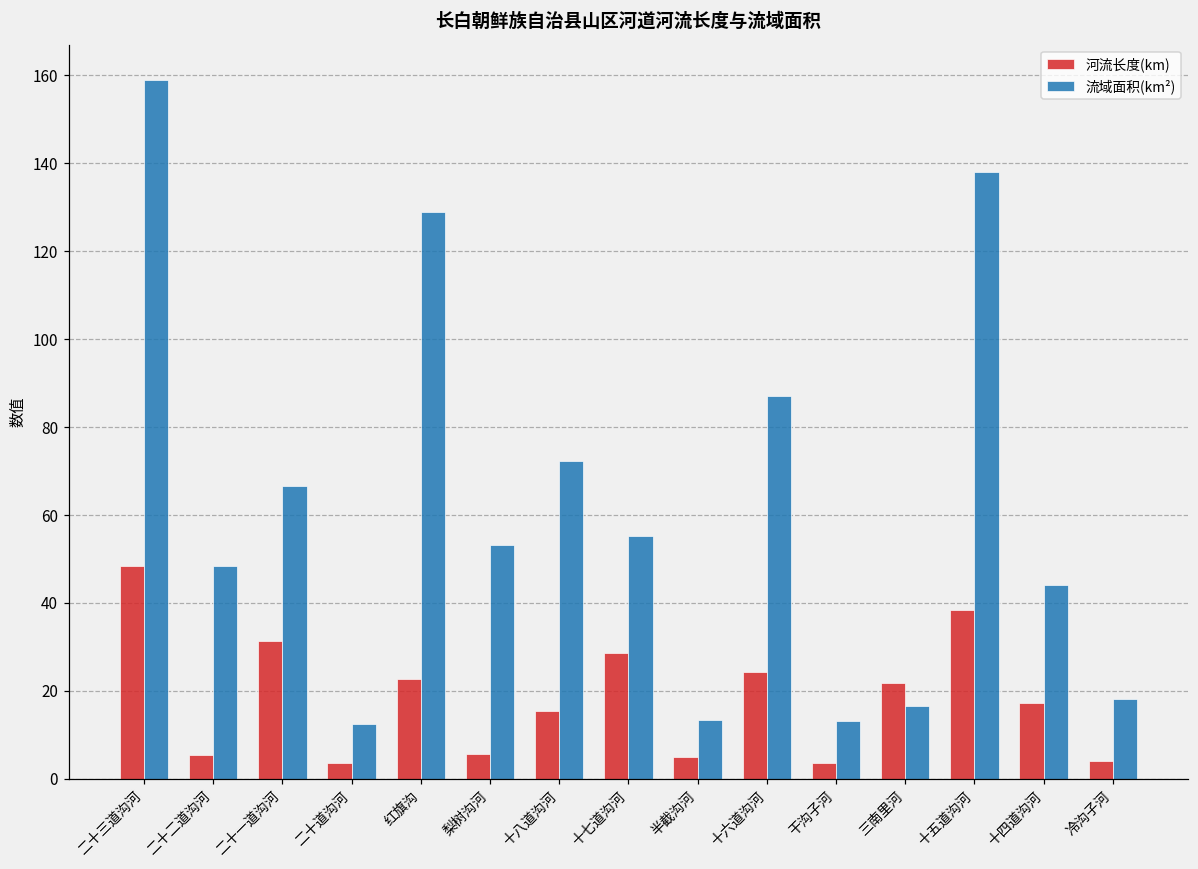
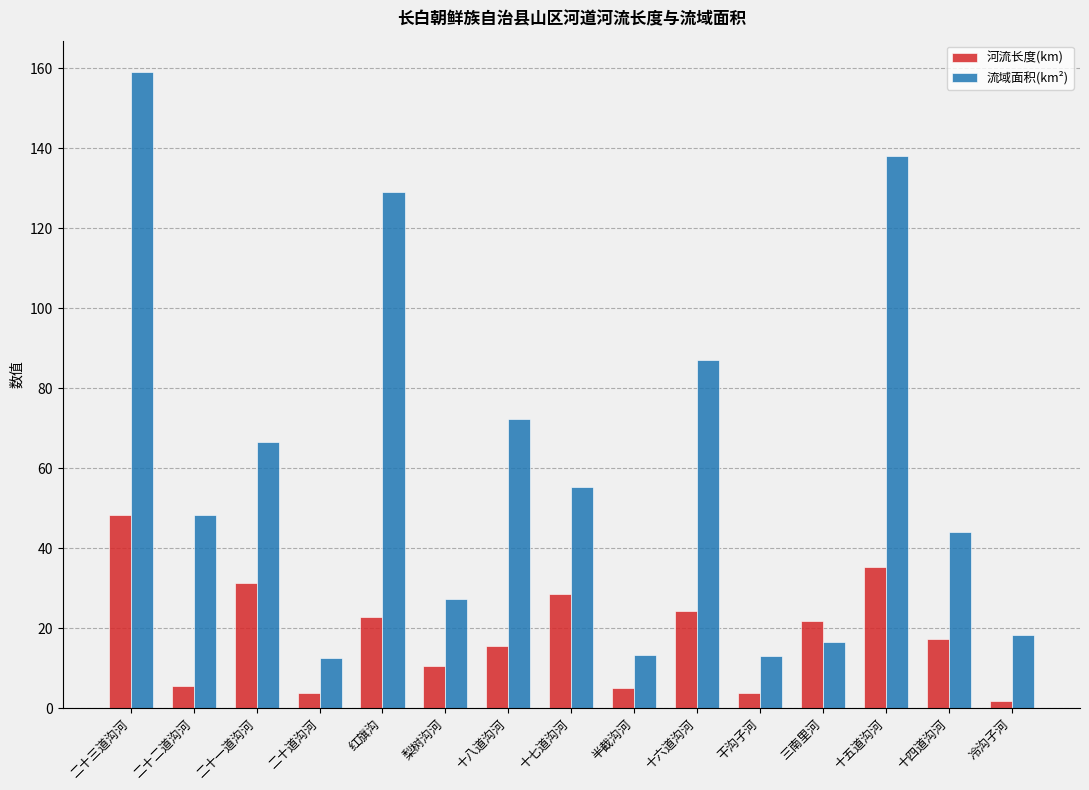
  {
    "河流长度(km)": {
      "二十三道沟河": 48,
      "二十二道沟河": 5,
      "二十一道沟河": 31,
      "二十道沟河": 4,
      "红旗沟": 23,
-     "梨树沟河": 6,
+     "梨树沟河": 11,
      "十八道沟河": 16,
      "十七道沟河": 29,
      "半截沟河": 5,
      "十六道沟河": 24,
      "干沟子河": 4,
      "三南里河": 22,
-     "十五道沟河": 38,
+     "十五道沟河": 35,
      "十四道沟河": 17,
-     "冷沟子河": 4
+     "冷沟子河": 2
    },
    "流域面积(km²)": {
      "二十三道沟河": 159,
      "二十二道沟河": 48,
      "二十一道沟河": 67,
      "二十道沟河": 13,
      "红旗沟": 129,
-     "梨树沟河": 53,
+     "梨树沟河": 27,
      "十八道沟河": 72,
      "十七道沟河": 55,
      "半截沟河": 13,
      "十六道沟河": 87,
      "干沟子河": 13,
      "三南里河": 17,
      "十五道沟河": 138,
      "十四道沟河": 44,
      "冷沟子河": 18
    }
  }
